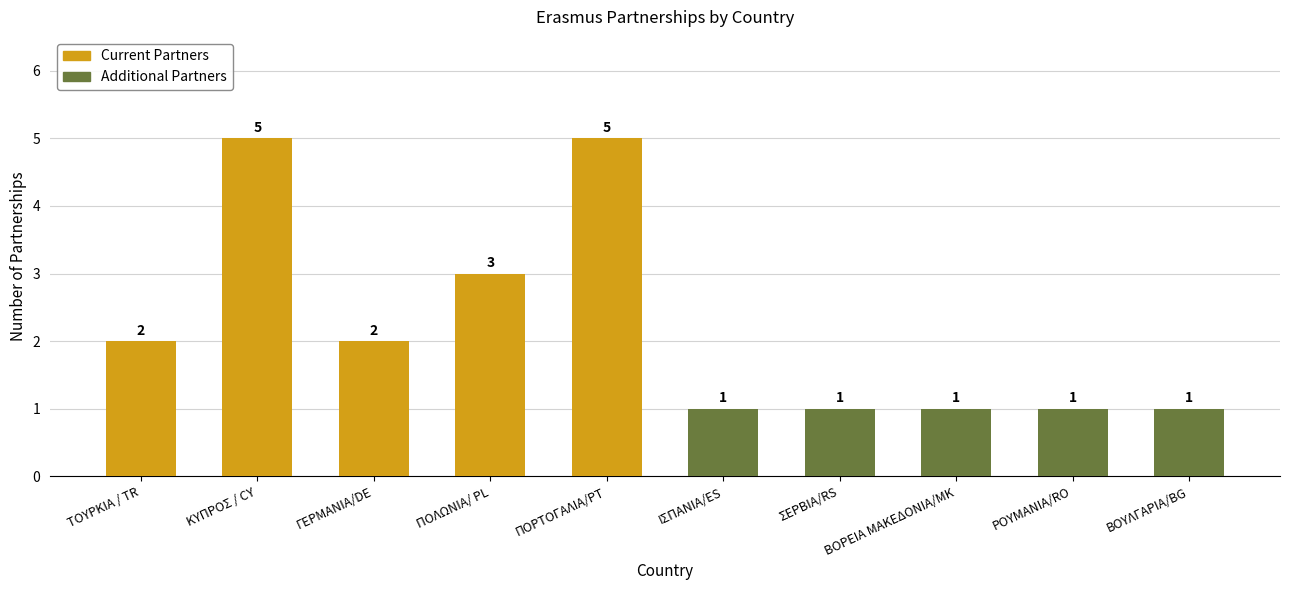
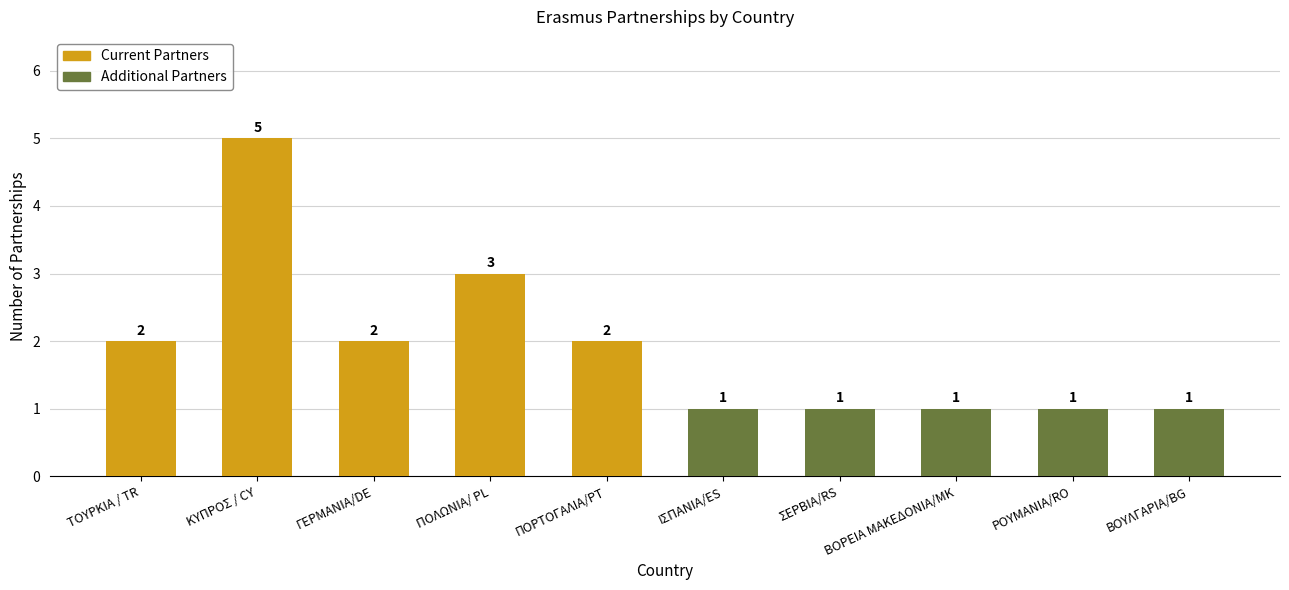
  {
    "Current Partners": {
      "ΤΟΥΡΚΙΑ / TR": 2,
      "ΚΥΠΡΟΣ / CY": 5,
      "ΓΕΡΜΑΝΙΑ/DE": 2,
      "ΠΟΛΩΝΙΑ/ PL": 3,
-     "ΠΟΡΤΟΓΑΛΙΑ/PT": 5
+     "ΠΟΡΤΟΓΑΛΙΑ/PT": 2
    },
    "Additional Partners": {
      "ΙΣΠΑΝΙΑ/ES": 1,
      "ΣΕΡΒΙΑ/RS": 1,
      "ΒΟΡΕΙΑ ΜΑΚΕΔΟΝΙA/MK": 1,
      "ΡΟΥΜΑΝΙΑ/RO": 1,
      "ΒΟΥΛΓΑΡΙΑ/BG": 1
    }
  }
